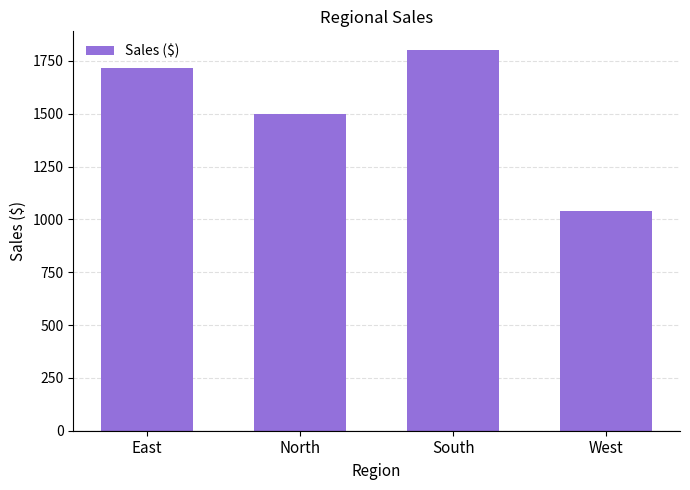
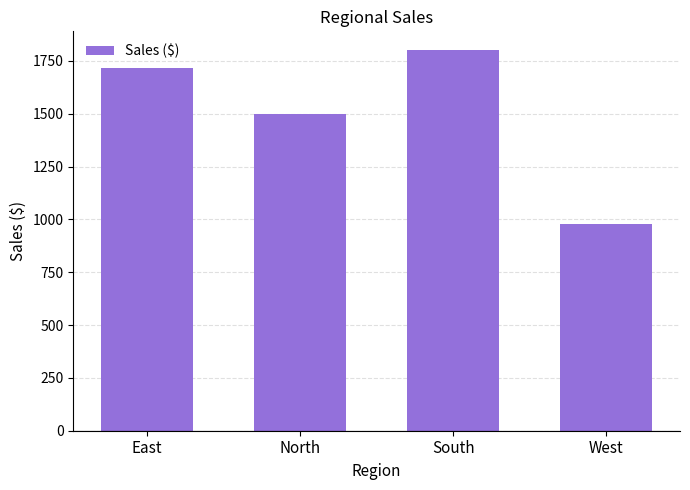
  {
    "East": 1720,
    "North": 1500,
    "South": 1800,
-   "West": 1040
+   "West": 980
  }
